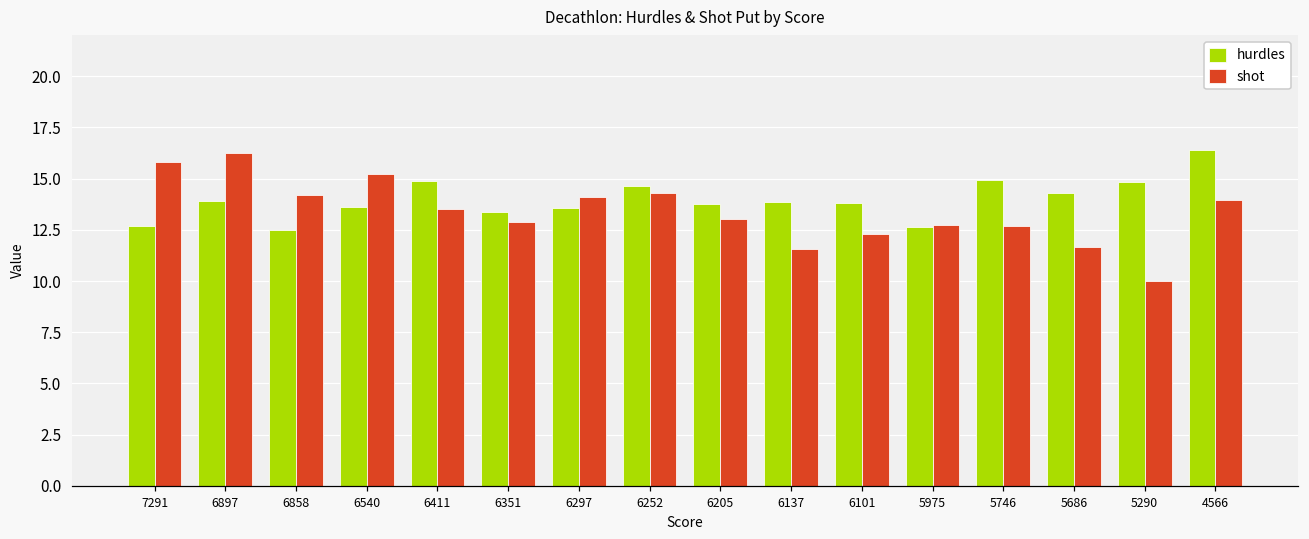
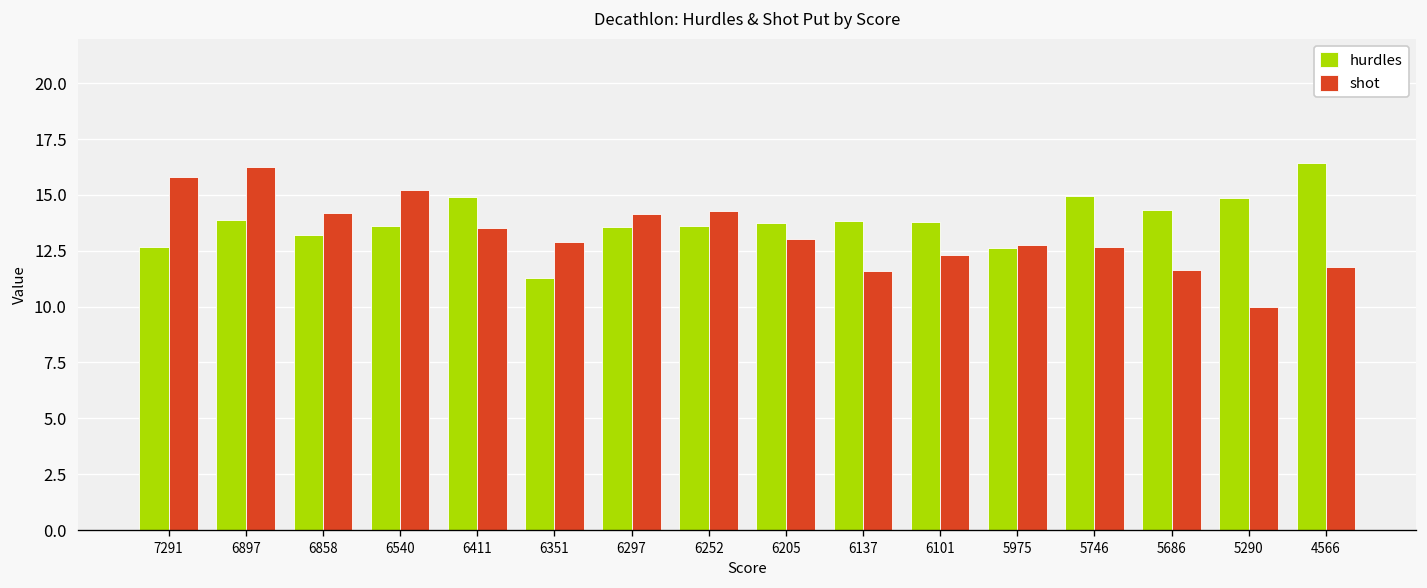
  {
    "hurdles": {
      "7291": 12.7,
      "6897": 13.9,
-     "6858": 12.5,
+     "6858": 13.2,
      "6540": 13.6,
      "6411": 14.9,
-     "6351": 13.4,
+     "6351": 11.3,
      "6297": 13.6,
-     "6252": 14.6,
+     "6252": 13.6,
      "6205": 13.8,
      "6137": 13.9,
      "6101": 13.8,
      "5975": 12.6,
      "5746": 14.9,
      "5686": 14.3,
      "5290": 14.9,
      "4566": 16.4
    },
    "shot": {
      "7291": 15.8,
      "6897": 16.2,
      "6858": 14.2,
      "6540": 15.2,
      "6411": 13.5,
      "6351": 12.9,
      "6297": 14.1,
      "6252": 14.3,
      "6205": 13.0,
      "6137": 11.6,
      "6101": 12.3,
      "5975": 12.8,
      "5746": 12.7,
      "5686": 11.7,
      "5290": 10.0,
-     "4566": 14.0
+     "4566": 11.8
    }
  }
